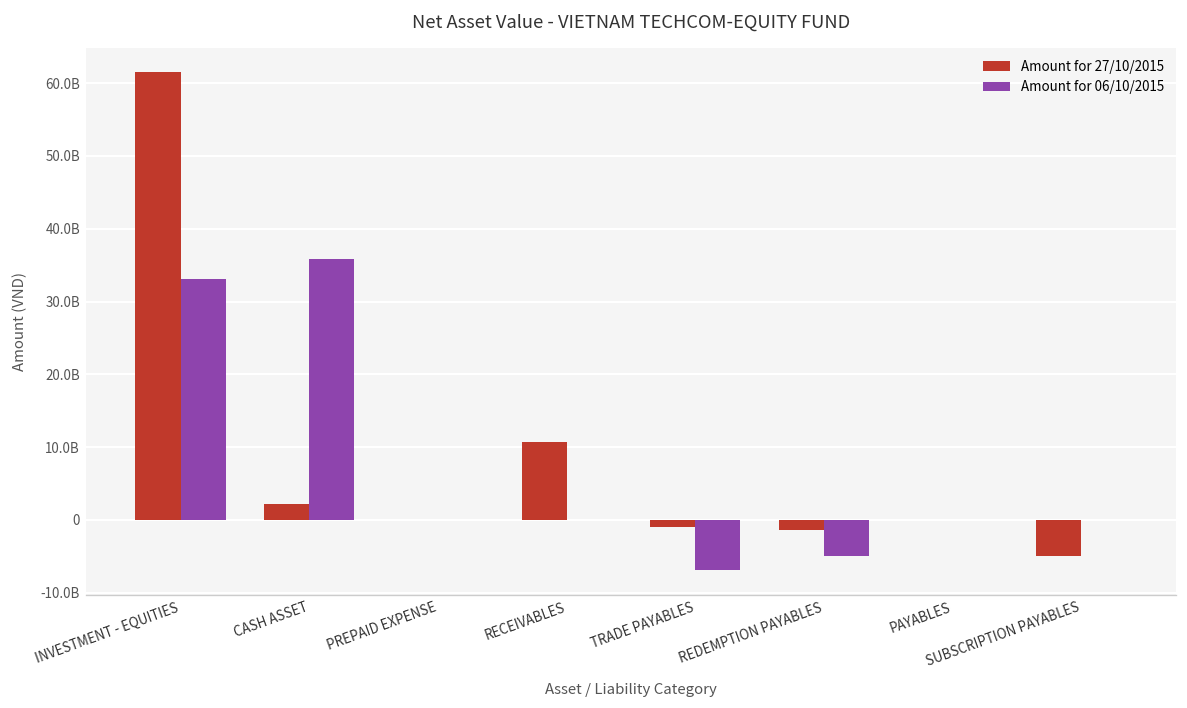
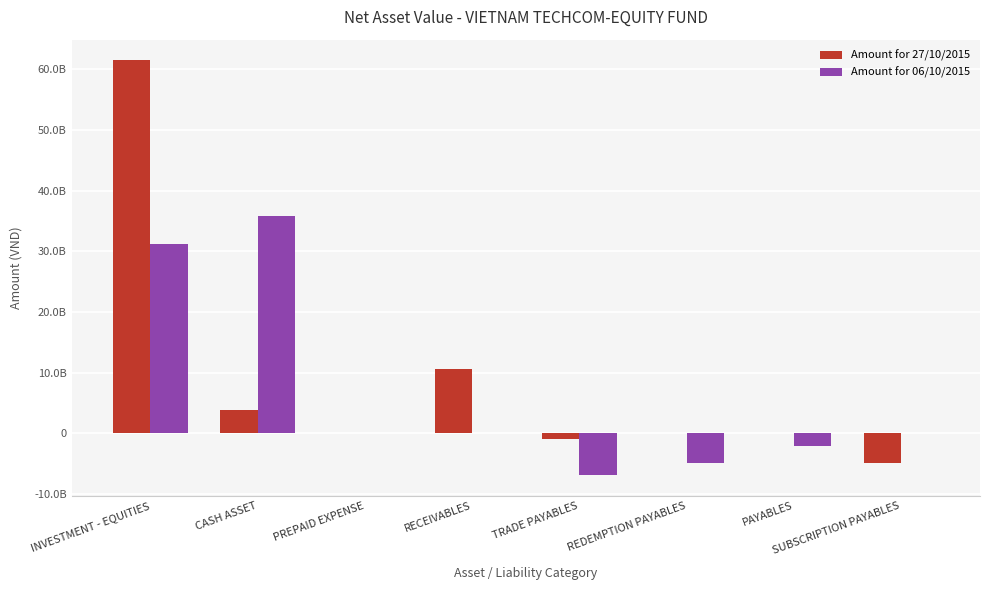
  {
    "Amount for 27/10/2015": {
      "INVESTMENT - EQUITIES": 61000000000,
-     "CASH ASSET": 2000000000,
+     "CASH ASSET": 4000000000,
      "RECEIVABLES": 11000000000,
      "TRADE PAYABLES": -1000000000,
-     "REDEMPTION PAYABLES": -1000000000,
+     "REDEMPTION PAYABLES": 0,
      "SUBSCRIPTION PAYABLES": -5000000000
    },
    "Amount for 06/10/2015": {
-     "INVESTMENT - EQUITIES": 33000000000,
+     "INVESTMENT - EQUITIES": 31000000000,
      "CASH ASSET": 36000000000,
      "RECEIVABLES": 0,
      "TRADE PAYABLES": -7000000000,
      "REDEMPTION PAYABLES": -5000000000,
-     "PAYABLES": 0,
+     "PAYABLES": -2000000000,
      "SUBSCRIPTION PAYABLES": 0
    }
  }
